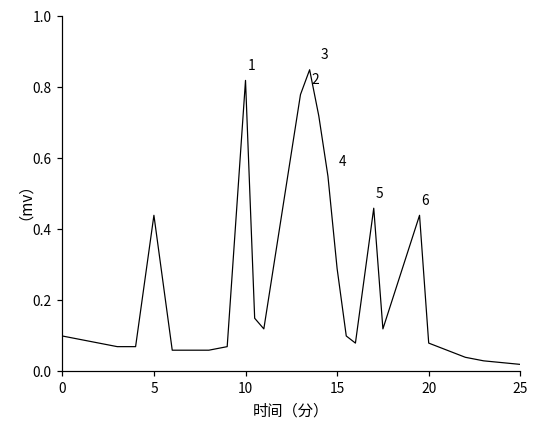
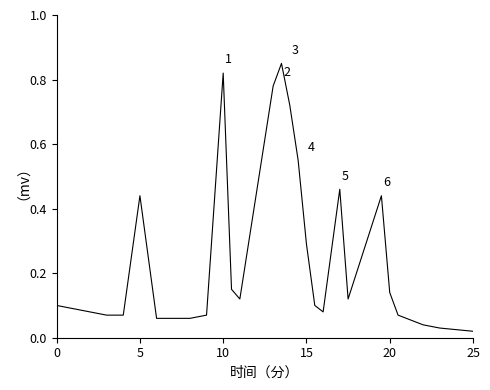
  {
    "0": 0.10,
    "5": 0.44,
    "15": 0.29,
-   "20": 0.08,
+   "20": 0.14,
    "25": 0.02
  }
